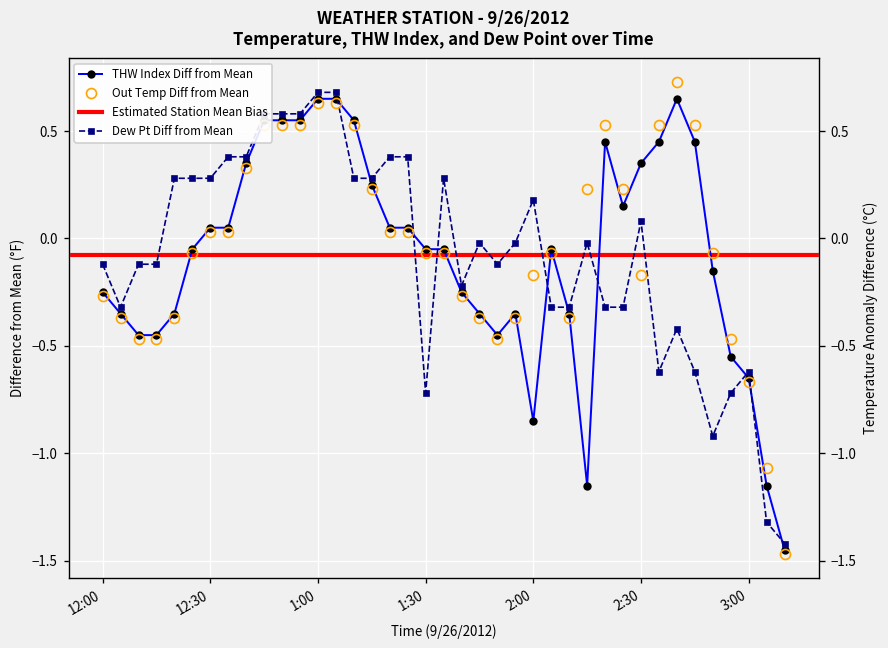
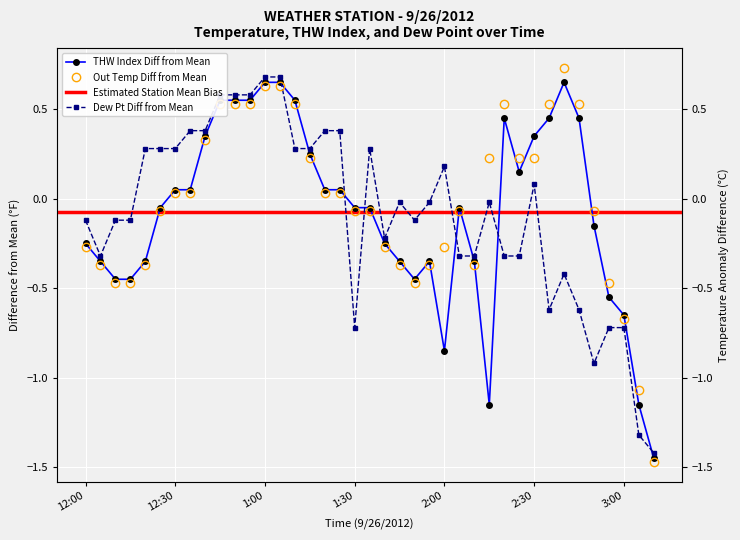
  {
    "THW Index Diff from Mean": {
      "12:00": -0.25,
      "12:30": 0.05,
      "1:00": 0.65,
      "1:30": -0.05,
      "2:00": -0.85,
      "2:30": 0.35,
      "3:00": -0.65
    },
    "Out Temp Diff from Mean": {
      "12:00": -0.27,
      "12:30": 0.03,
      "1:00": 0.63,
      "1:30": -0.07,
-     "2:00": -0.17,
-     "2:30": -0.17,
+     "2:00": -0.27,
+     "2:30": 0.23,
      "3:00": -0.67
    },
    "Dew Pt Diff from Mean": {
      "12:00": -0.12,
      "12:30": 0.28,
      "1:00": 0.68,
      "1:30": -0.72,
      "2:00": 0.18,
      "2:30": 0.08,
-     "3:00": -0.62
+     "3:00": -0.72
    }
  }
